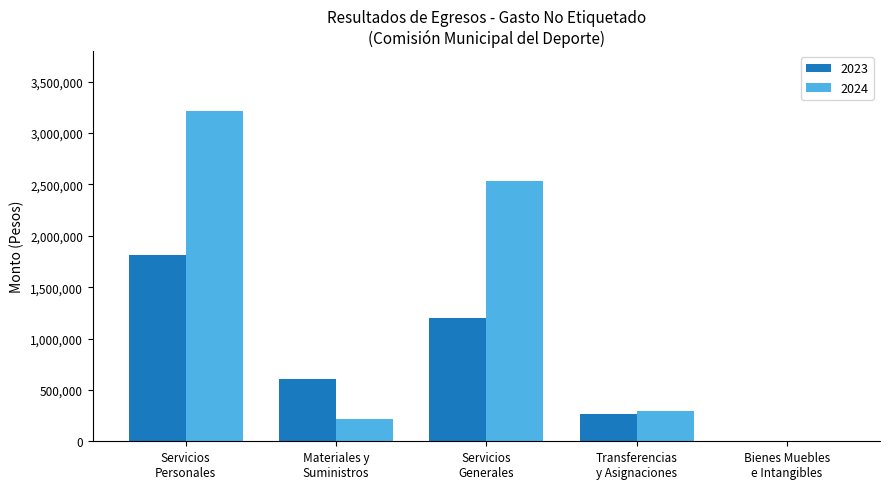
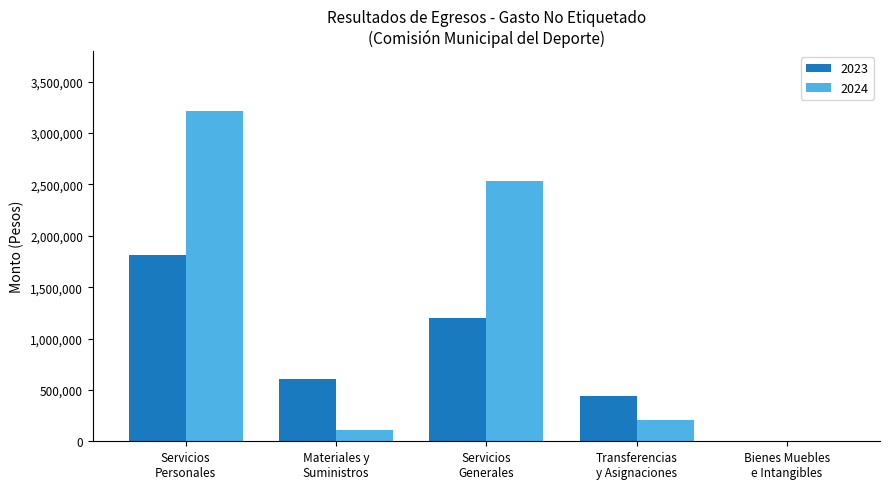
  {
    "2023": {
      "Servicios Personales": "1,810,000",
      "Materiales y Suministros": "610,000",
      "Servicios Generales": "1,200,000",
-     "Transferencias y Asignaciones": "260,000",
+     "Transferencias y Asignaciones": "440,000",
      "Bienes Muebles e Intangibles": "0"
    },
    "2024": {
      "Servicios Personales": "3,220,000",
-     "Materiales y Suministros": "220,000",
+     "Materiales y Suministros": "110,000",
      "Servicios Generales": "2,530,000",
-     "Transferencias y Asignaciones": "290,000",
+     "Transferencias y Asignaciones": "200,000",
      "Bienes Muebles e Intangibles": "0"
    }
  }
